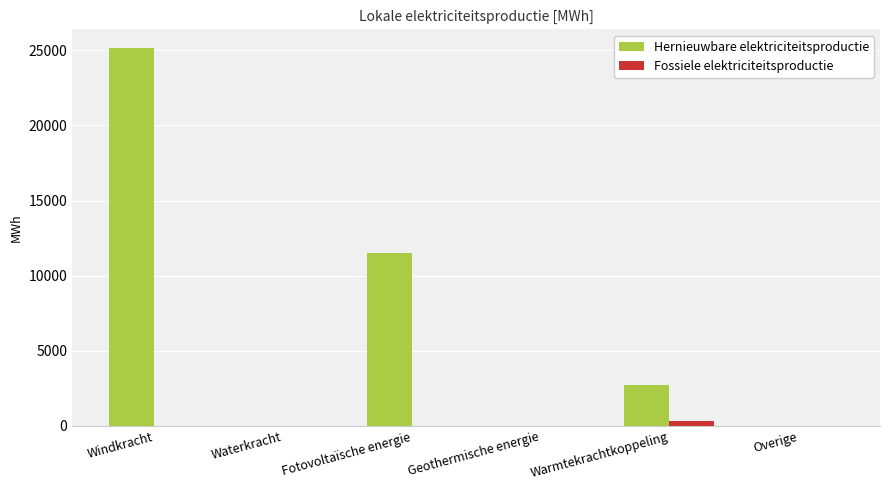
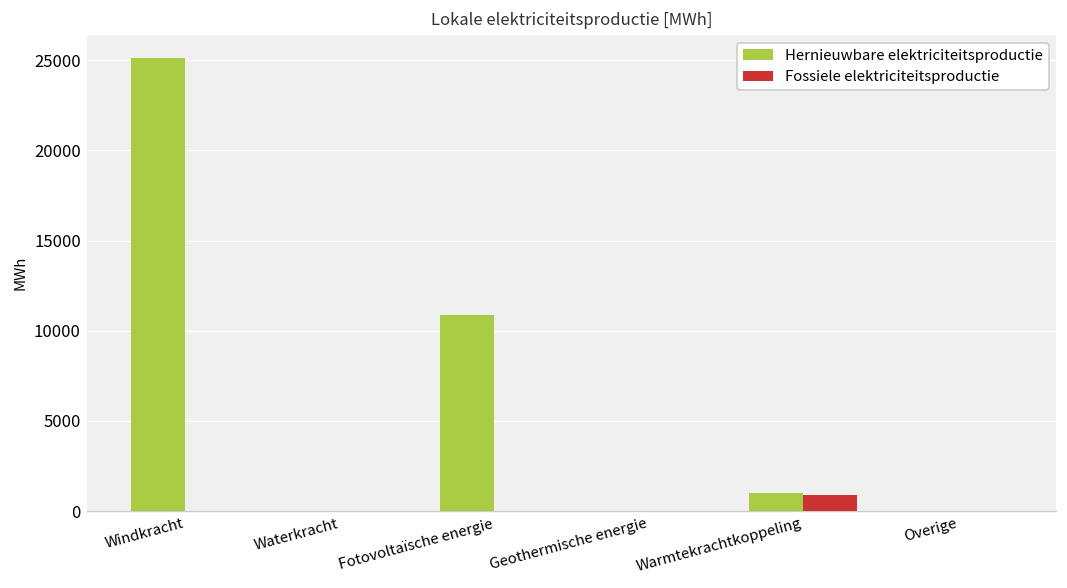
  {
    "Hernieuwbare elektriciteitsproductie": {
      "Windkracht": 25100,
      "Waterkracht": 0,
-     "Fotovoltaïsche energie": 11500,
+     "Fotovoltaïsche energie": 10900,
      "Geothermische energie": 0,
-     "Warmtekrachtkoppeling": 2700,
+     "Warmtekrachtkoppeling": 1000,
      "Overige": 0
    },
    "Fossiele elektriciteitsproductie": {
      "Windkracht": 0,
      "Waterkracht": 0,
      "Fotovoltaïsche energie": 0,
      "Geothermische energie": 0,
-     "Warmtekrachtkoppeling": 400,
+     "Warmtekrachtkoppeling": 900,
      "Overige": 0
    }
  }
